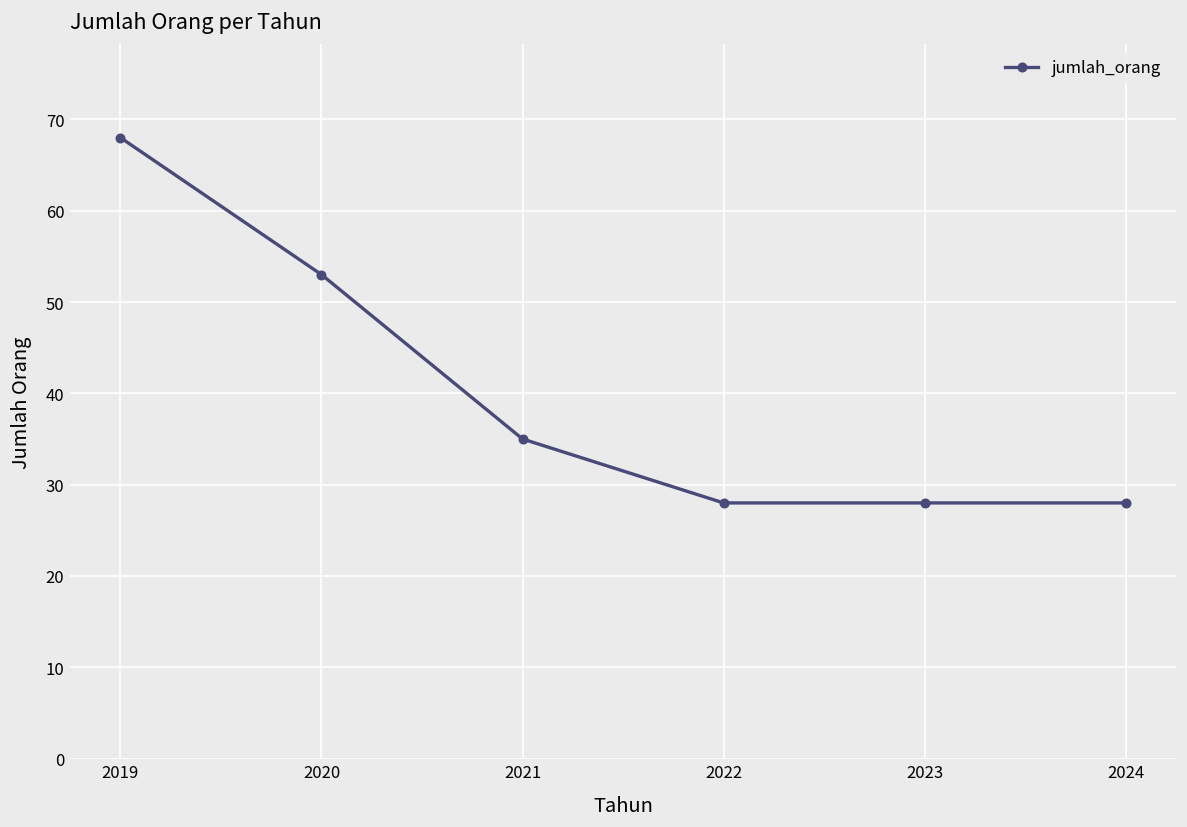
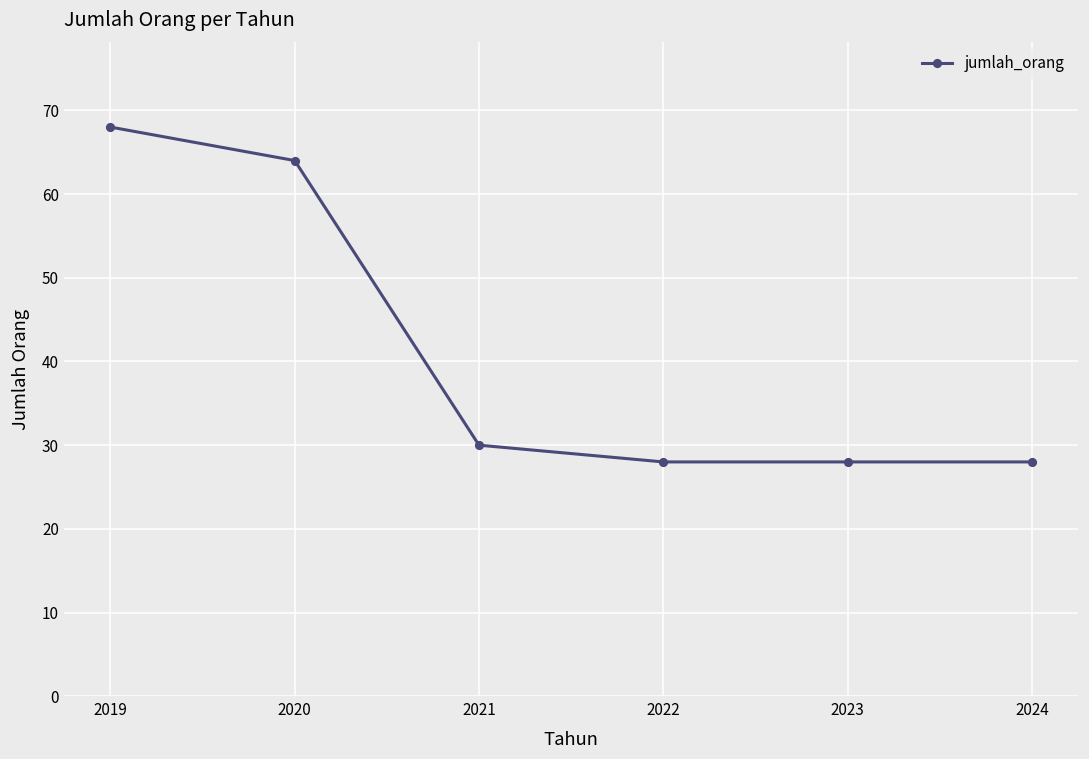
  {
    "2019": 68,
-   "2020": 53,
-   "2021": 35,
+   "2020": 64,
+   "2021": 30,
    "2022": 28,
    "2023": 28,
    "2024": 28
  }
